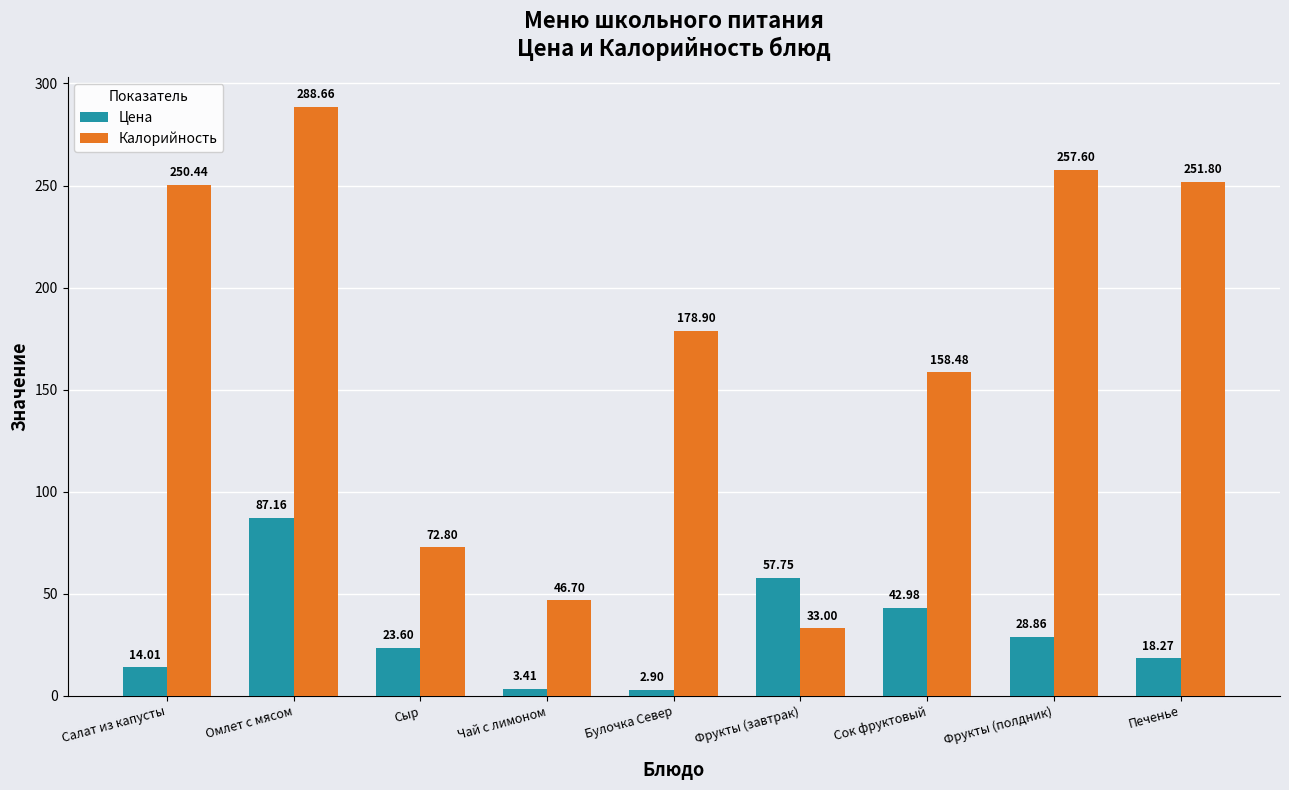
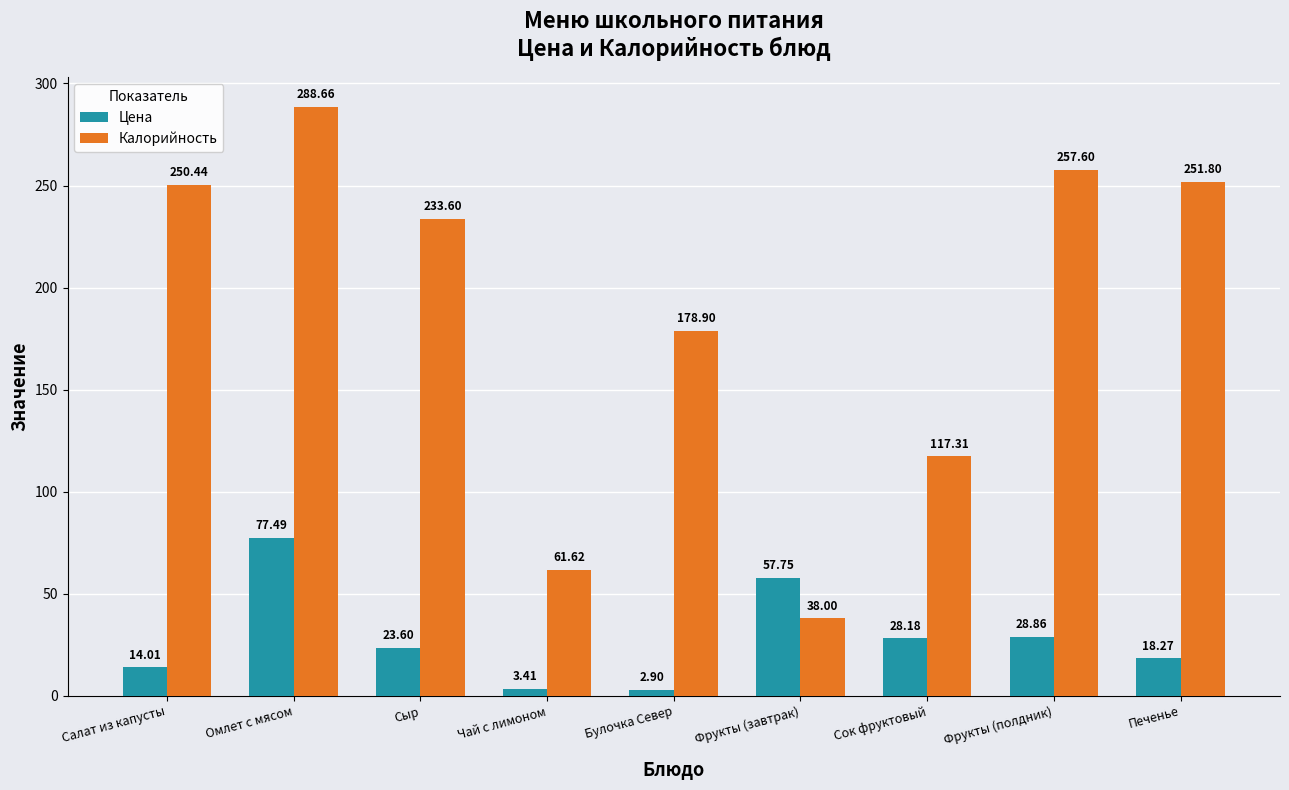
  {
    "Цена": {
      "Салат из капусты": 14.01,
-     "Омлет с мясом": 87.16,
+     "Омлет с мясом": 77.49,
      "Сыр": 23.60,
      "Чай с лимоном": 3.41,
      "Булочка Север": 2.90,
      "Фрукты (завтрак)": 57.75,
-     "Сок фруктовый": 42.98,
+     "Сок фруктовый": 28.18,
      "Фрукты (полдник)": 28.86,
      "Печенье": 18.27
    },
    "Калорийность": {
      "Салат из капусты": 250.44,
      "Омлет с мясом": 288.66,
-     "Сыр": 72.80,
-     "Чай с лимоном": 46.70,
+     "Сыр": 233.60,
+     "Чай с лимоном": 61.62,
      "Булочка Север": 178.90,
-     "Фрукты (завтрак)": 33.00,
-     "Сок фруктовый": 158.48,
+     "Фрукты (завтрак)": 38.00,
+     "Сок фруктовый": 117.31,
      "Фрукты (полдник)": 257.60,
      "Печенье": 251.80
    }
  }
